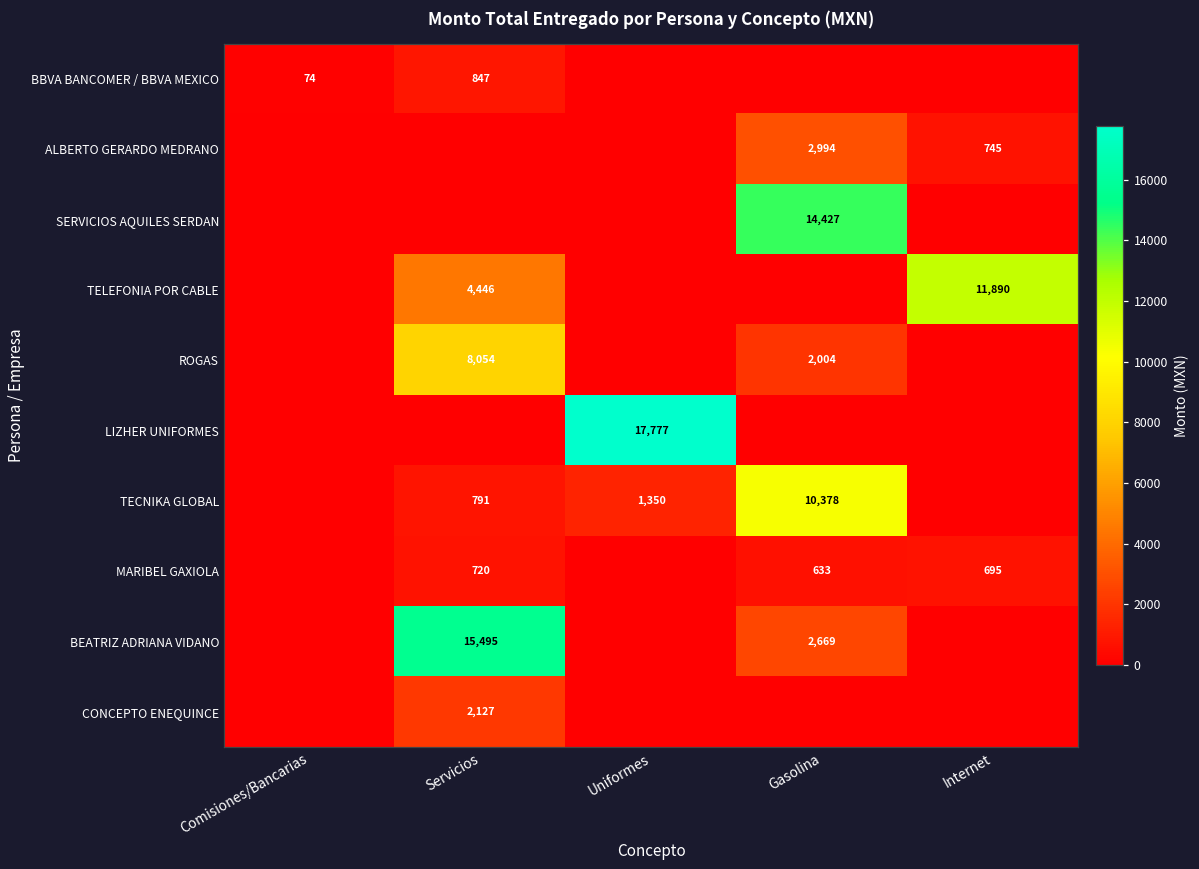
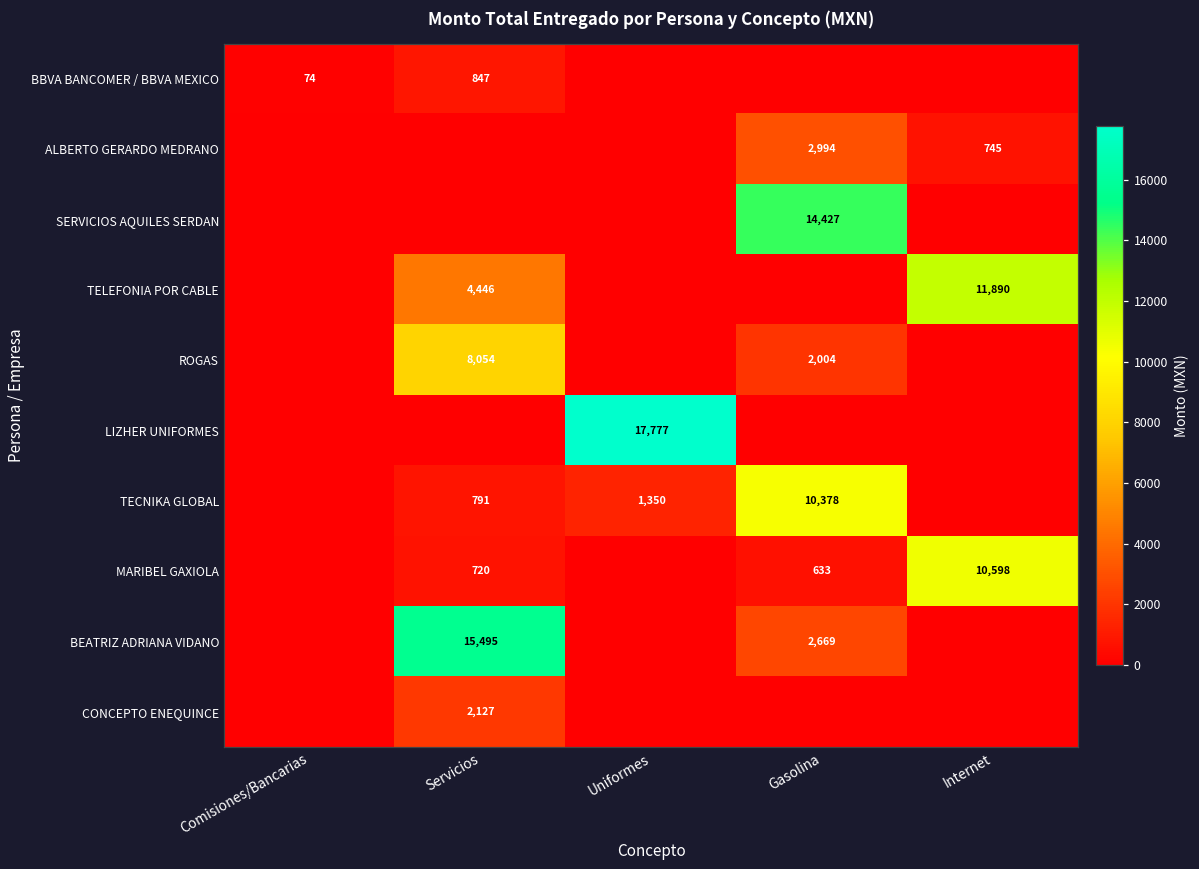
  {
    "BBVA BANCOMER / BBVA MEXICO": {
      "Comisiones/Bancarias": "74",
      "Servicios": "847"
    },
    "ALBERTO GERARDO MEDRANO": {
      "Gasolina": "2,994",
      "Internet": "745"
    },
    "SERVICIOS AQUILES SERDAN": {
      "Gasolina": "14,427"
    },
    "TELEFONIA POR CABLE": {
      "Servicios": "4,446",
      "Internet": "11,890"
    },
    "ROGAS": {
      "Servicios": "8,054",
      "Gasolina": "2,004"
    },
    "LIZHER UNIFORMES": {
      "Uniformes": "17,777"
    },
    "TECNIKA GLOBAL": {
      "Servicios": "791",
      "Uniformes": "1,350",
      "Gasolina": "10,378"
    },
    "MARIBEL GAXIOLA": {
      "Servicios": "720",
      "Gasolina": "633",
-     "Internet": "695"
+     "Internet": "10,598"
    },
    "BEATRIZ ADRIANA VIDANO": {
      "Servicios": "15,495",
      "Gasolina": "2,669"
    },
    "CONCEPTO ENEQUINCE": {
      "Servicios": "2,127"
    }
  }
